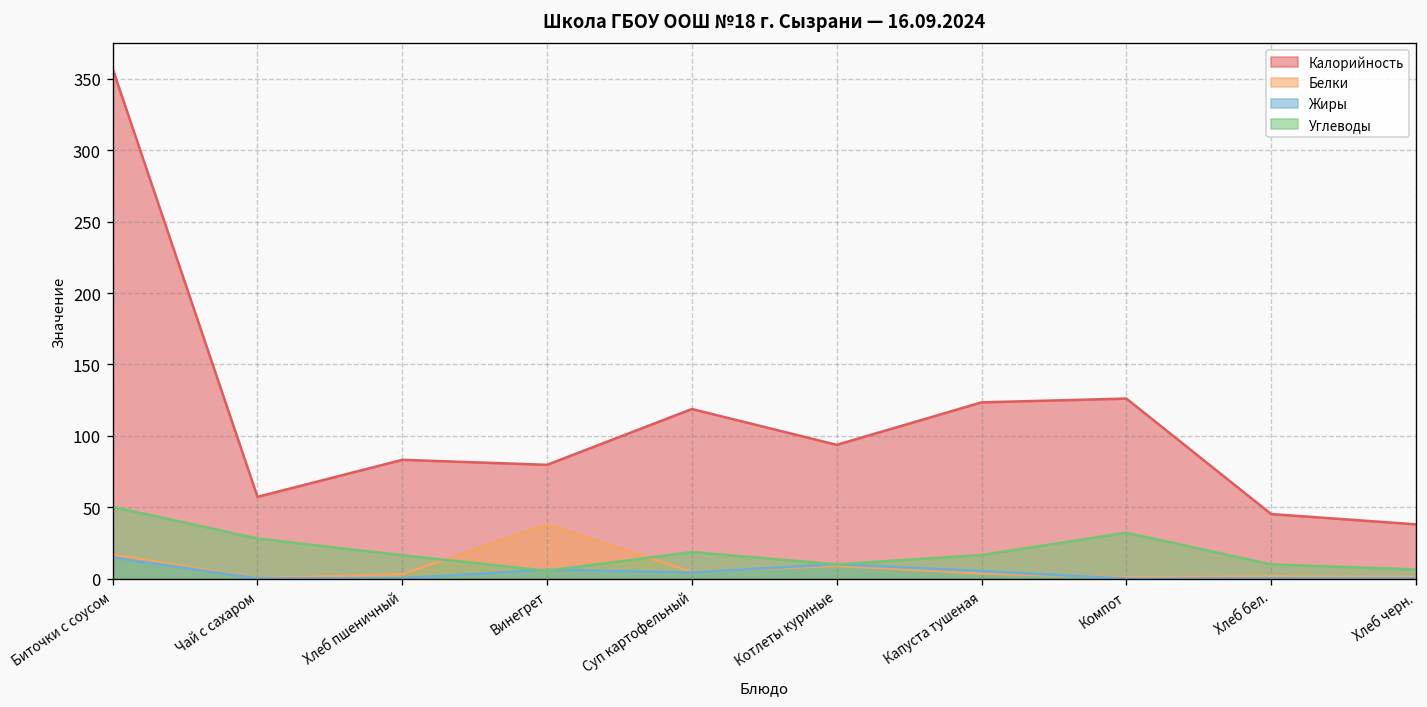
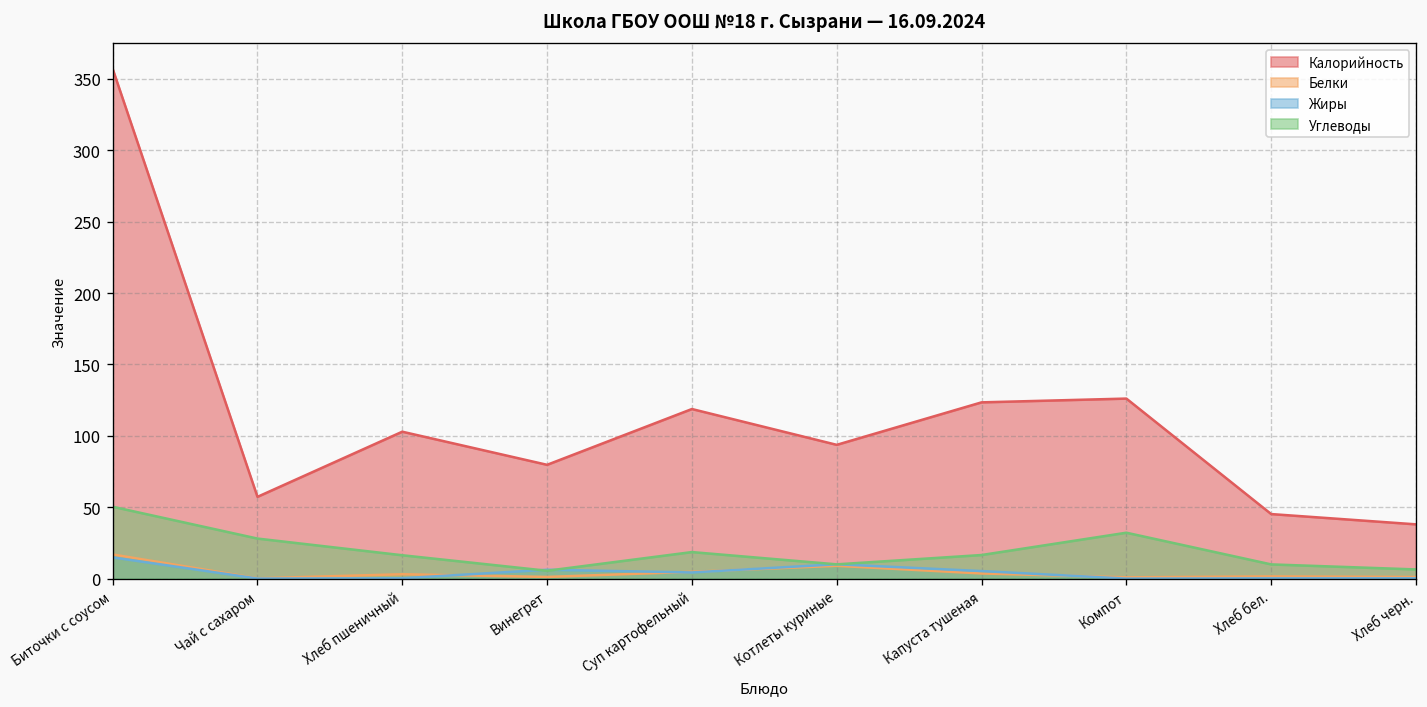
  {
    "Калорийность": {
      "Биточки с соусом": 357,
      "Чай с сахаром": 57,
-     "Хлеб пшеничный": 83,
+     "Хлеб пшеничный": 103,
      "Винегрет": 80,
      "Суп картофельный": 119,
      "Котлеты куриные": 94,
      "Капуста тушеная": 123,
      "Компот": 126,
      "Хлеб бел.": 45,
      "Хлеб черн.": 38
    },
    "Белки": {
      "Хлеб пшеничный": 3,
-     "Винегрет": 38
+     "Винегрет": 1
    },
    "Жиры": {
      "Хлеб пшеничный": 0
    },
    "Углеводы": {
      "Биточки с соусом": 50,
      "Чай с сахаром": 28,
      "Хлеб пшеничный": 16,
      "Суп картофельный": 19,
      "Капуста тушеная": 17,
      "Компот": 32,
      "Хлеб бел.": 10,
      "Хлеб черн.": 6
    }
  }
